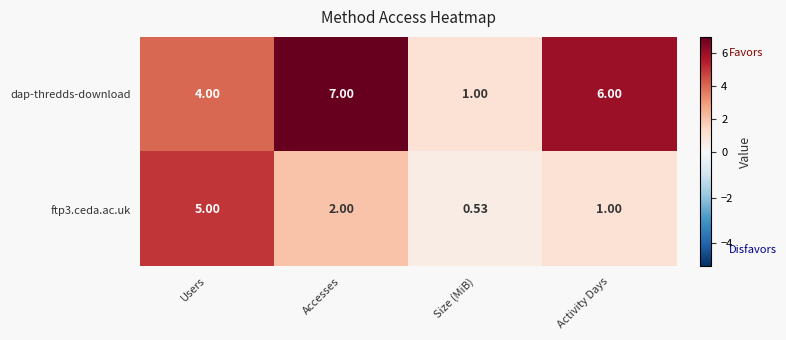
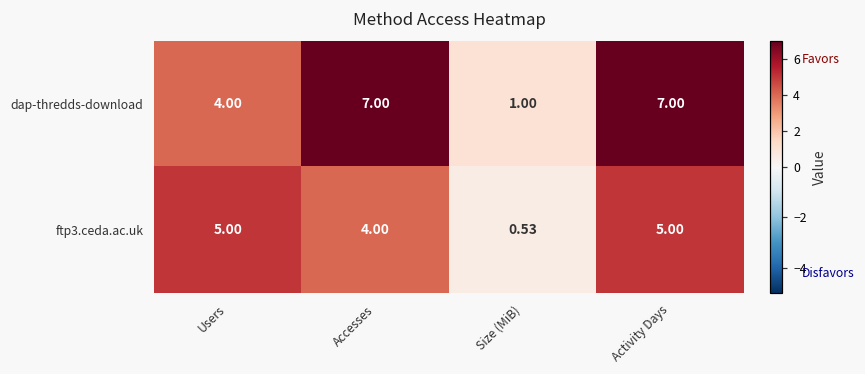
  {
    "dap-thredds-download": {
      "Users": 4.00,
      "Accesses": 7.00,
      "Size (MiB)": 1.00,
-     "Activity Days": 6.00
+     "Activity Days": 7.00
    },
    "ftp3.ceda.ac.uk": {
      "Users": 5.00,
-     "Accesses": 2.00,
+     "Accesses": 4.00,
      "Size (MiB)": 0.53,
-     "Activity Days": 1.00
+     "Activity Days": 5.00
    }
  }
